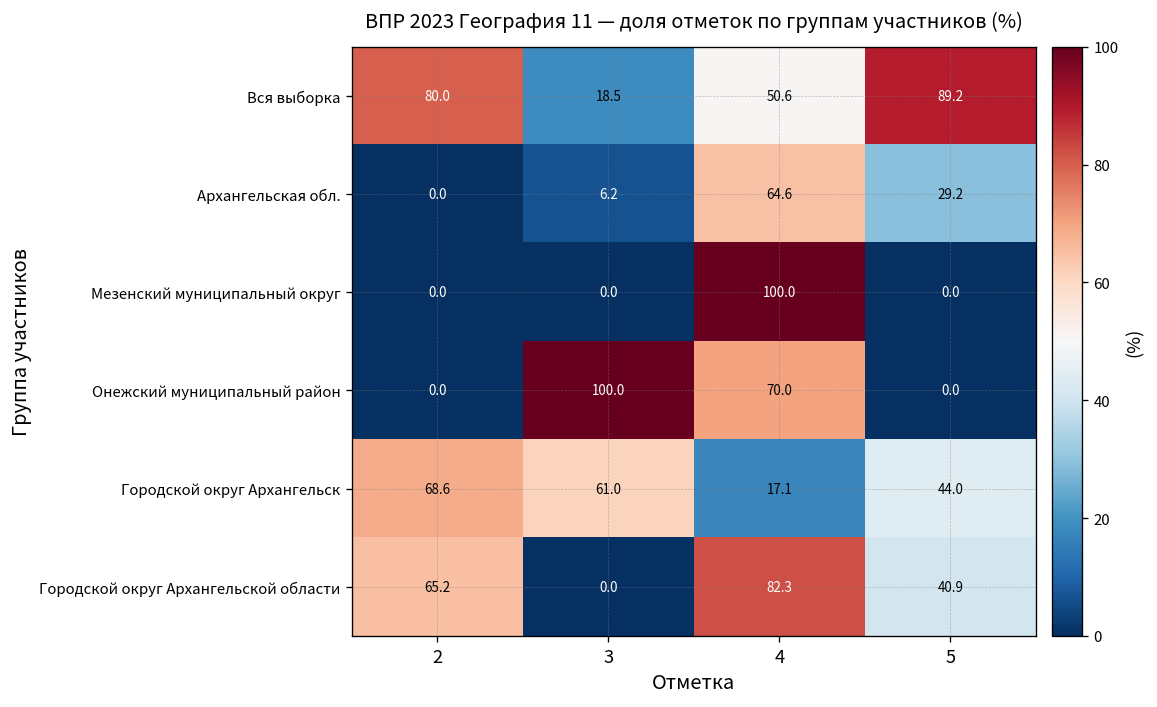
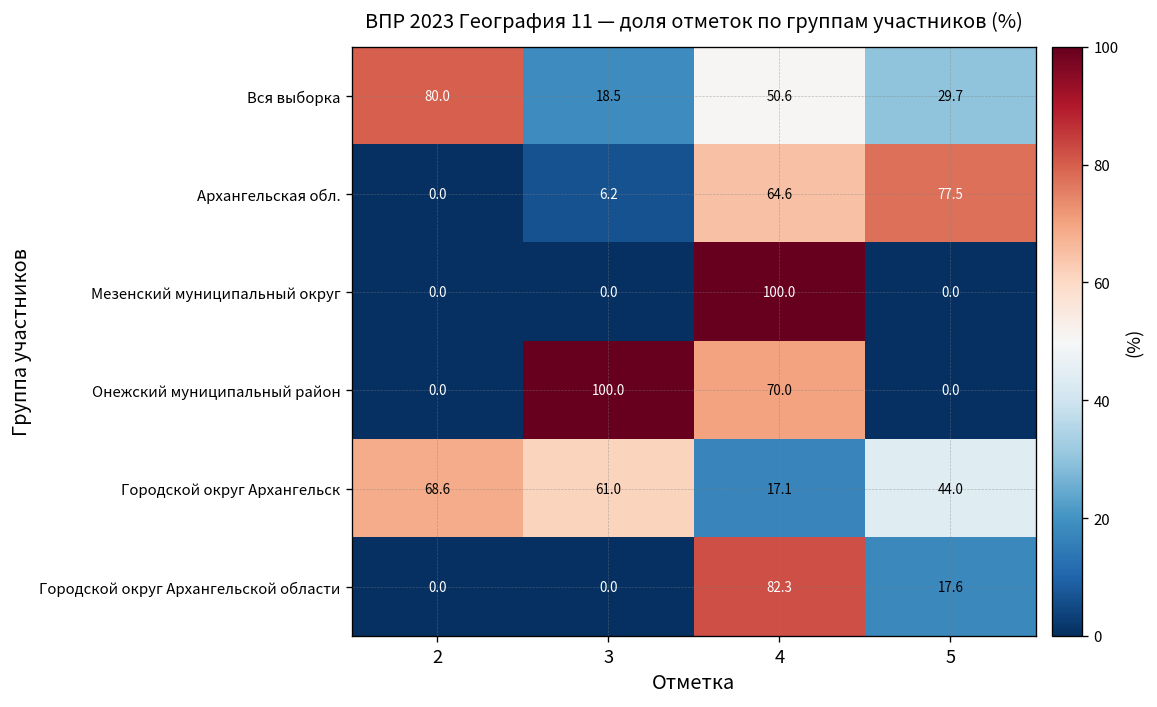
  {
    "Вся выборка": {
      "2": 80.0,
      "3": 18.5,
      "4": 50.6,
-     "5": 89.2
+     "5": 29.7
    },
    "Архангельская обл.": {
      "2": 0.0,
      "3": 6.2,
      "4": 64.6,
-     "5": 29.2
+     "5": 77.5
    },
    "Мезенский муниципальный округ": {
      "2": 0.0,
      "3": 0.0,
      "4": 100.0,
      "5": 0.0
    },
    "Онежский муниципальный район": {
      "2": 0.0,
      "3": 100.0,
      "4": 70.0,
      "5": 0.0
    },
    "Городской округ Архангельск": {
      "2": 68.6,
      "3": 61.0,
      "4": 17.1,
      "5": 44.0
    },
    "Городской округ Архангельской области": {
-     "2": 65.2,
+     "2": 0.0,
      "3": 0.0,
      "4": 82.3,
-     "5": 40.9
+     "5": 17.6
    }
  }
